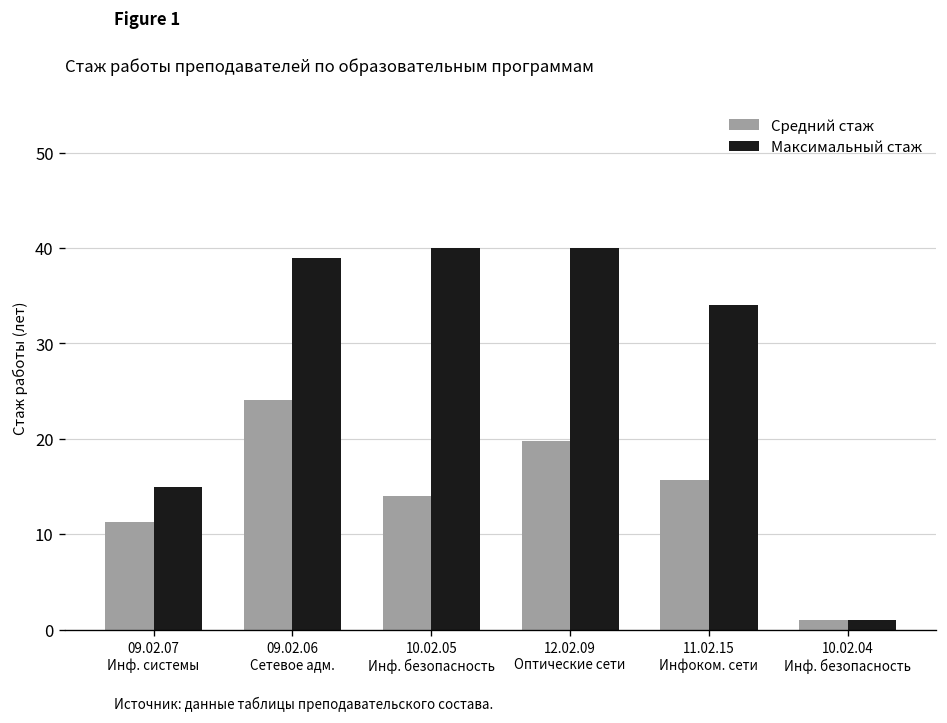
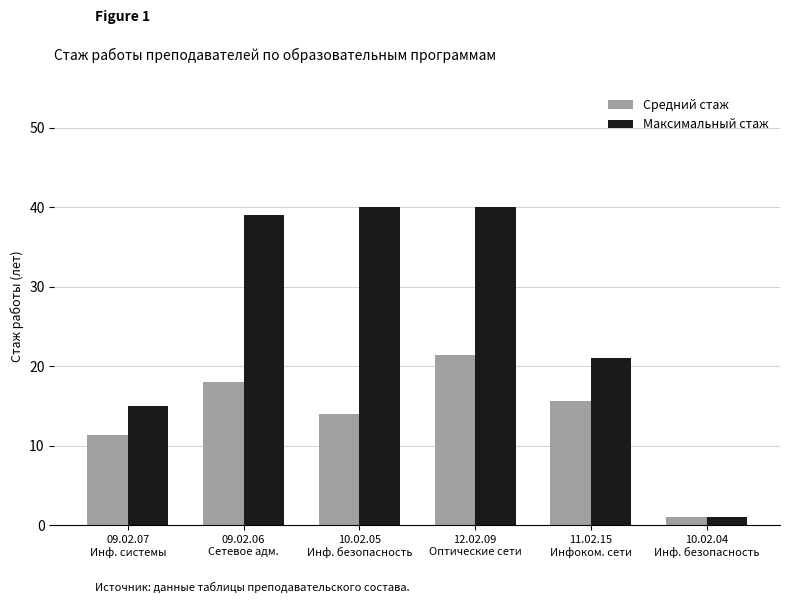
  {
    "Средний стаж": {
      "09.02.07 Инф. системы": 11,
-     "09.02.06 Сетевое адм.": 24,
+     "09.02.06 Сетевое адм.": 18,
      "10.02.05 Инф. безопасность": 14,
-     "12.02.09 Оптические сети": 20,
+     "12.02.09 Оптические сети": 21,
      "11.02.15 Инфоком. сети": 16,
      "10.02.04 Инф. безопасность": 1
    },
    "Максимальный стаж": {
      "09.02.07 Инф. системы": 15,
      "09.02.06 Сетевое адм.": 39,
      "10.02.05 Инф. безопасность": 40,
      "12.02.09 Оптические сети": 40,
-     "11.02.15 Инфоком. сети": 34,
+     "11.02.15 Инфоком. сети": 21,
      "10.02.04 Инф. безопасность": 1
    }
  }
